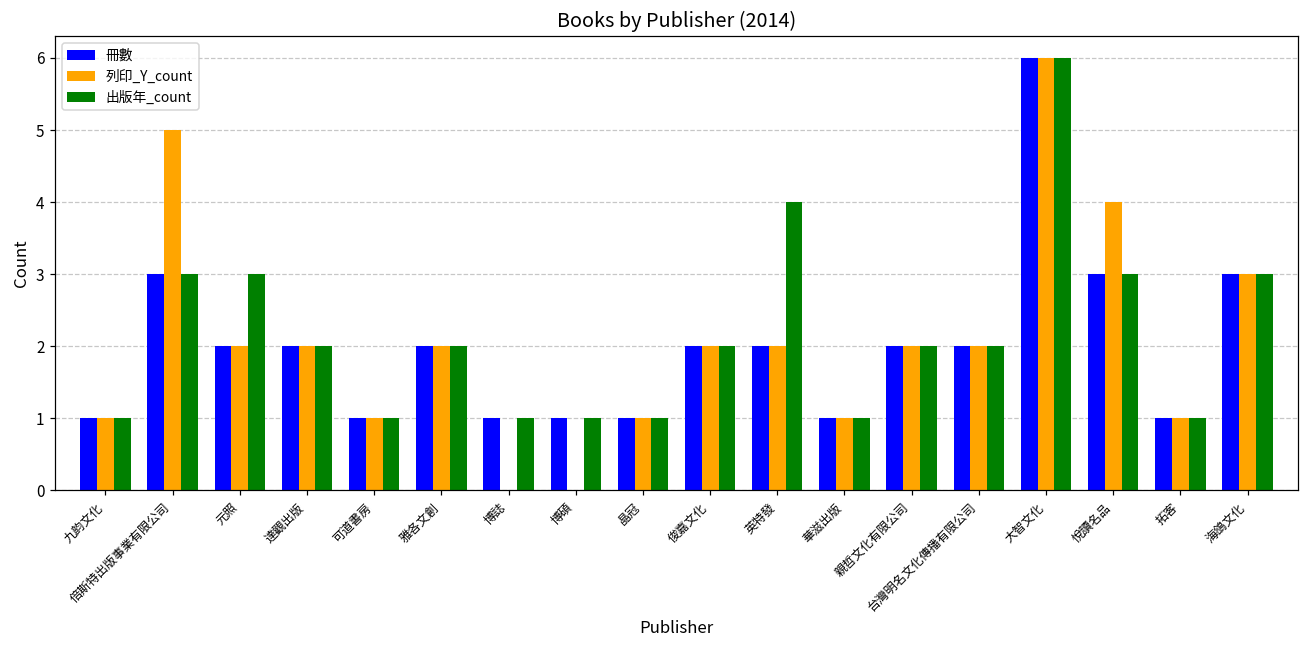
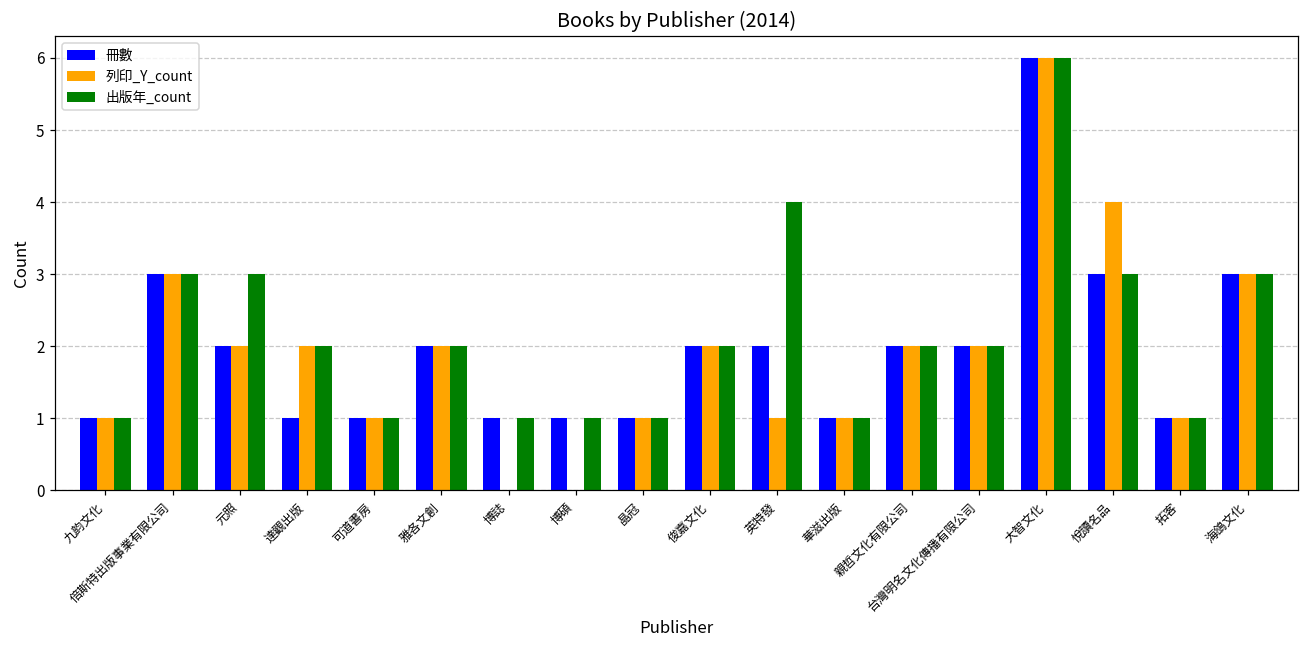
  {
    "冊數": {
      "九韵文化": 1,
      "倍斯特出版事業有限公司": 3,
      "元照": 2,
-     "達觀出版": 2,
+     "達觀出版": 1,
      "可道書房": 1,
      "雅各文創": 2,
      "博誌": 1,
      "博碩": 1,
      "晶冠": 1,
      "俊嘉文化": 2,
      "英特發": 2,
      "華滋出版": 1,
      "親哲文化有限公司": 2,
      "台灣明名文化傳播有限公司": 2,
      "大智文化": 6,
      "悅讀名品": 3,
      "拓客": 1,
      "海鴿文化": 3
    },
    "列印_Y_count": {
      "九韵文化": 1,
-     "倍斯特出版事業有限公司": 5,
+     "倍斯特出版事業有限公司": 3,
      "元照": 2,
      "達觀出版": 2,
      "可道書房": 1,
      "雅各文創": 2,
      "博誌": 0,
      "博碩": 0,
      "晶冠": 1,
      "俊嘉文化": 2,
-     "英特發": 2,
+     "英特發": 1,
      "華滋出版": 1,
      "親哲文化有限公司": 2,
      "台灣明名文化傳播有限公司": 2,
      "大智文化": 6,
      "悅讀名品": 4,
      "拓客": 1,
      "海鴿文化": 3
    },
    "出版年_count": {
      "九韵文化": 1,
      "倍斯特出版事業有限公司": 3,
      "元照": 3,
      "達觀出版": 2,
      "可道書房": 1,
      "雅各文創": 2,
      "博誌": 1,
      "博碩": 1,
      "晶冠": 1,
      "俊嘉文化": 2,
      "英特發": 4,
      "華滋出版": 1,
      "親哲文化有限公司": 2,
      "台灣明名文化傳播有限公司": 2,
      "大智文化": 6,
      "悅讀名品": 3,
      "拓客": 1,
      "海鴿文化": 3
    }
  }
